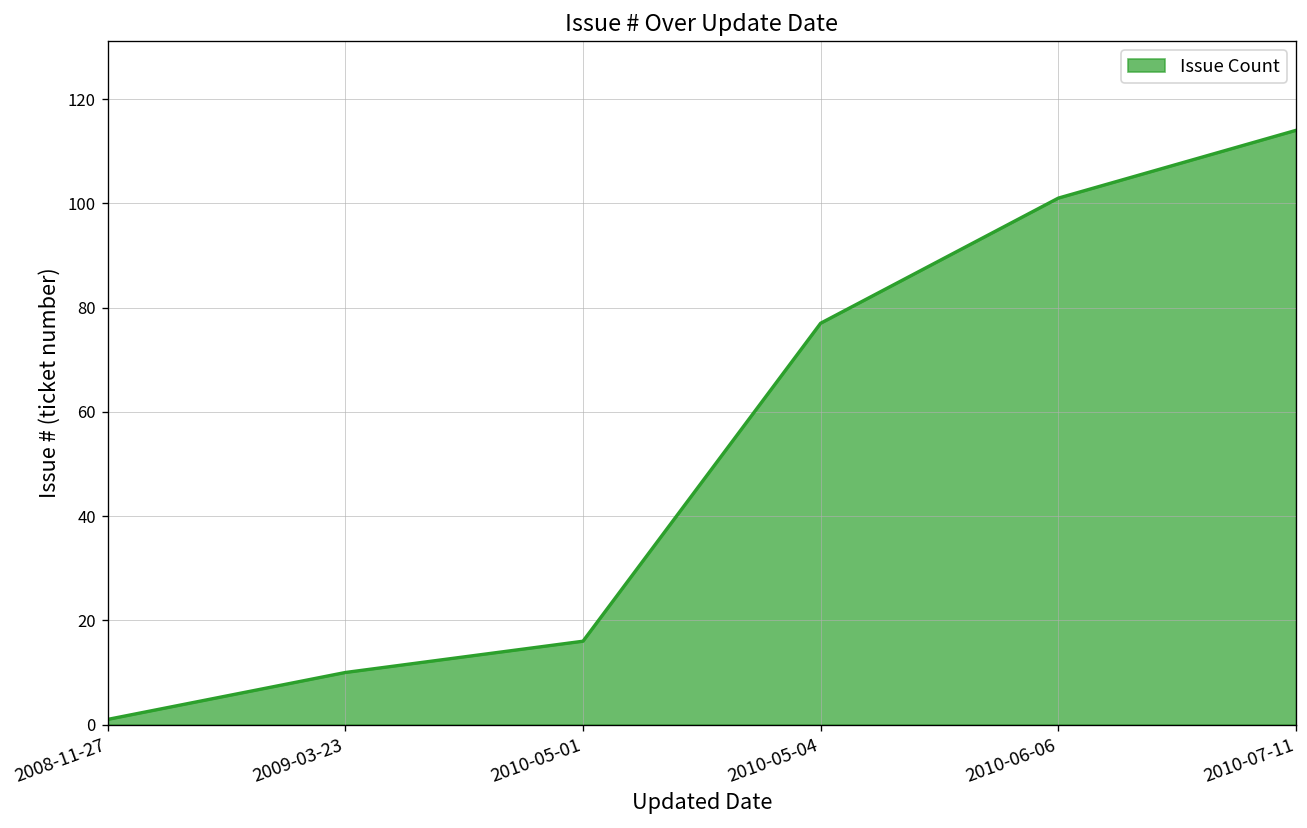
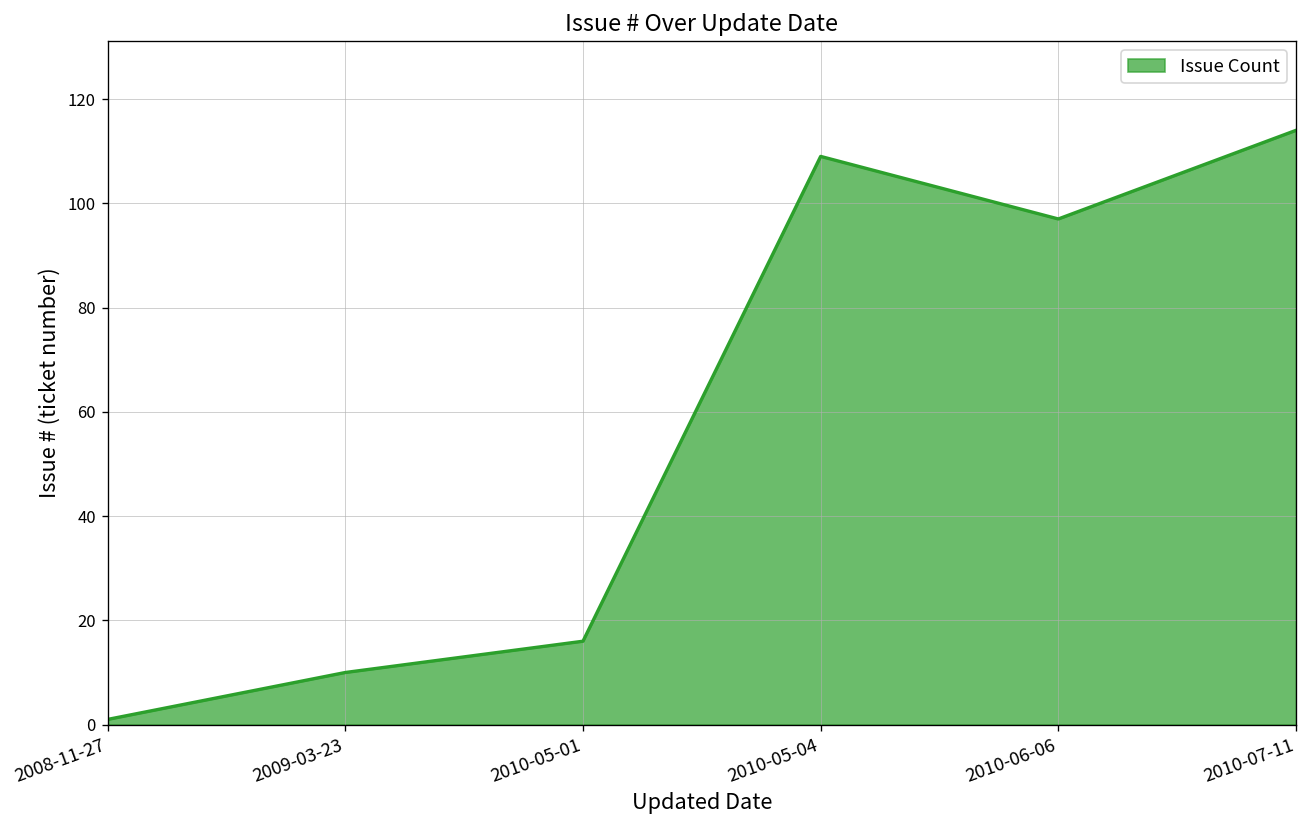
  {
    "2008-11-27": 1,
    "2009-03-23": 10,
    "2010-05-01": 16,
-   "2010-05-04": 77,
-   "2010-06-06": 101,
+   "2010-05-04": 109,
+   "2010-06-06": 97,
    "2010-07-11": 114
  }
